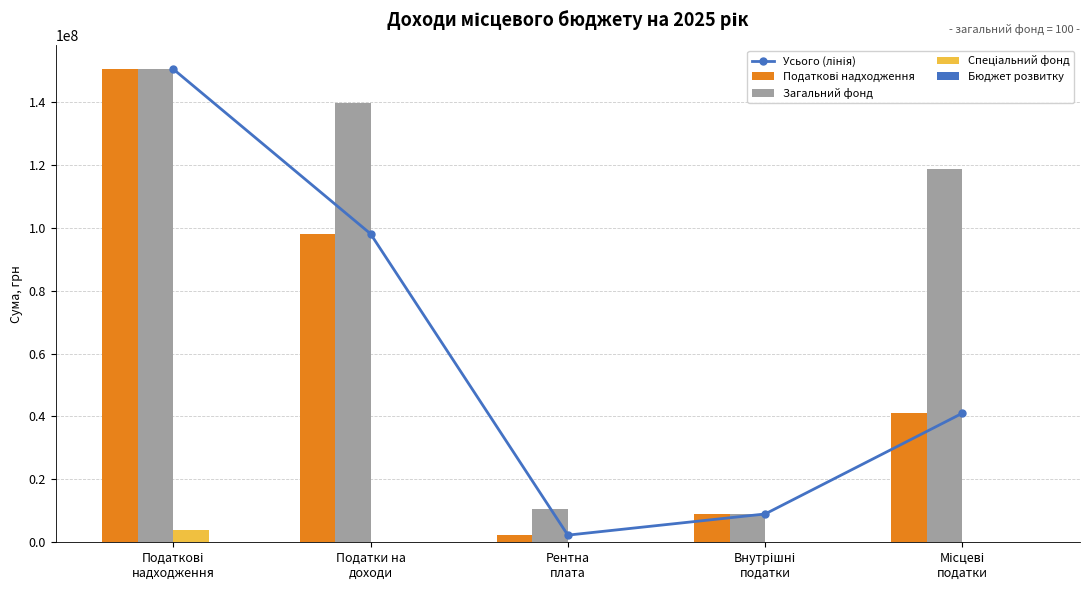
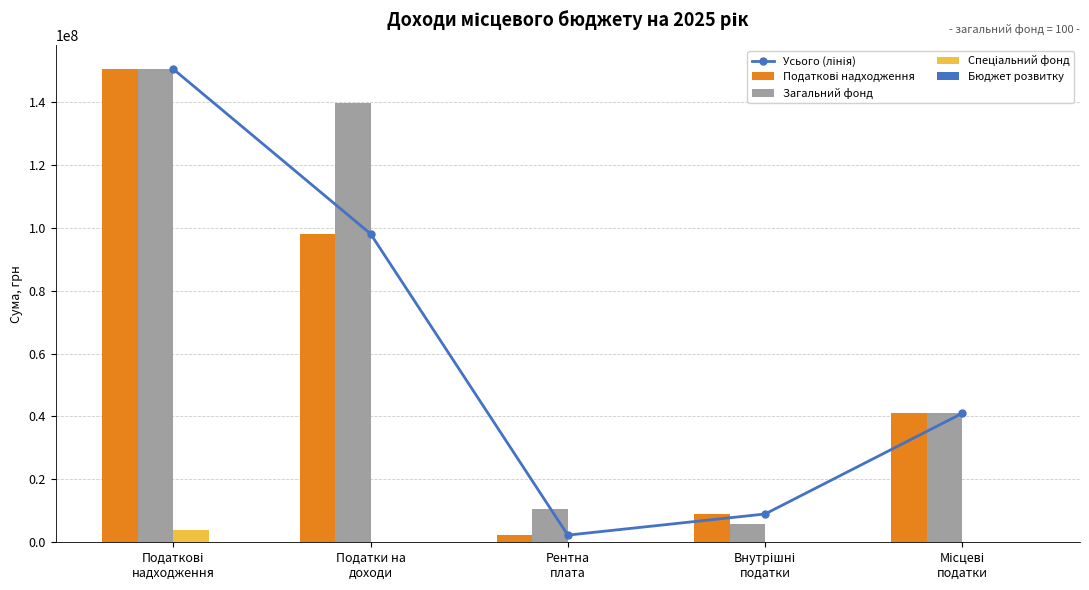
  {
    "Податкові надходження": {
      "Податкові надходження": 150000000,
      "Податки на доходи": 98000000,
      "Рентна плата": 2000000,
      "Внутрішні податки": 9000000,
      "Місцеві податки": 41000000
    },
    "Загальний фонд": {
      "Податкові надходження": 150000000,
      "Податки на доходи": 140000000,
      "Рентна плата": 11000000,
-     "Внутрішні податки": 9000000,
-     "Місцеві податки": 119000000
+     "Внутрішні податки": 6000000,
+     "Місцеві податки": 41000000
    },
    "Спеціальний фонд": {
      "Податкові надходження": 4000000,
      "Податки на доходи": 0,
      "Рентна плата": 0,
      "Внутрішні податки": 0,
      "Місцеві податки": 0
    }
  }
